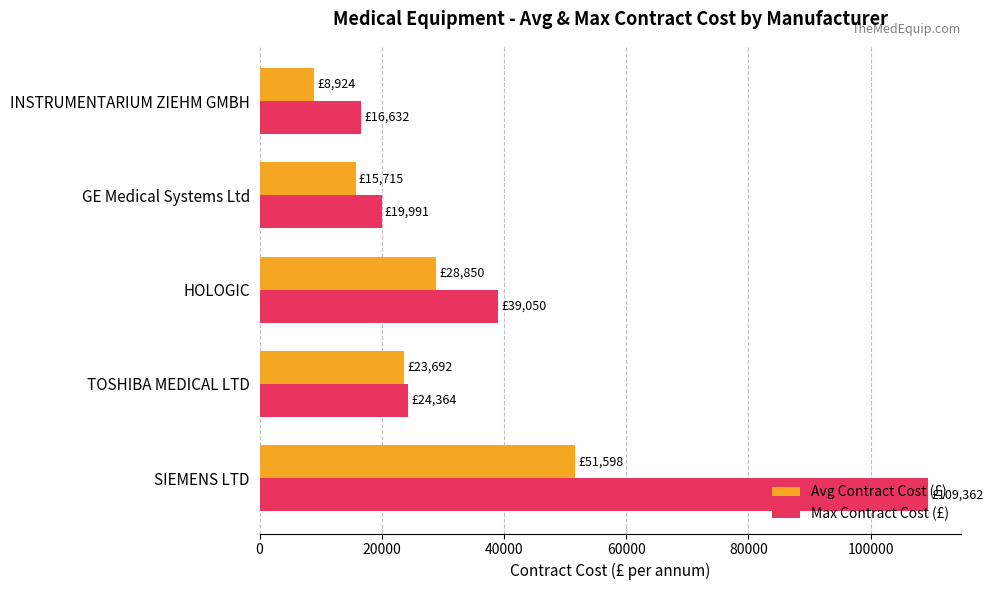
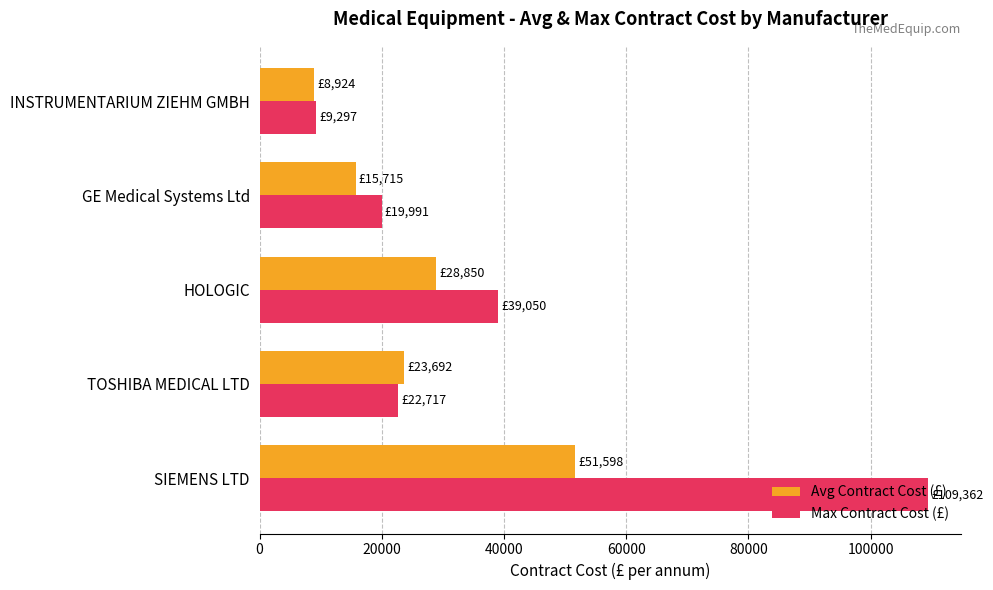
  {
    "Avg Contract Cost (£)": {
      "INSTRUMENTARIUM ZIEHM GMBH": "£8,924",
      "GE Medical Systems Ltd": "£15,715",
      "HOLOGIC": "£28,850",
      "TOSHIBA MEDICAL LTD": "£23,692",
      "SIEMENS LTD": "£51,598"
    },
    "Max Contract Cost (£)": {
-     "INSTRUMENTARIUM ZIEHM GMBH": "£16,632",
+     "INSTRUMENTARIUM ZIEHM GMBH": "£9,297",
      "GE Medical Systems Ltd": "£19,991",
      "HOLOGIC": "£39,050",
-     "TOSHIBA MEDICAL LTD": "£24,364",
+     "TOSHIBA MEDICAL LTD": "£22,717",
      "SIEMENS LTD": "£109,362"
    }
  }
